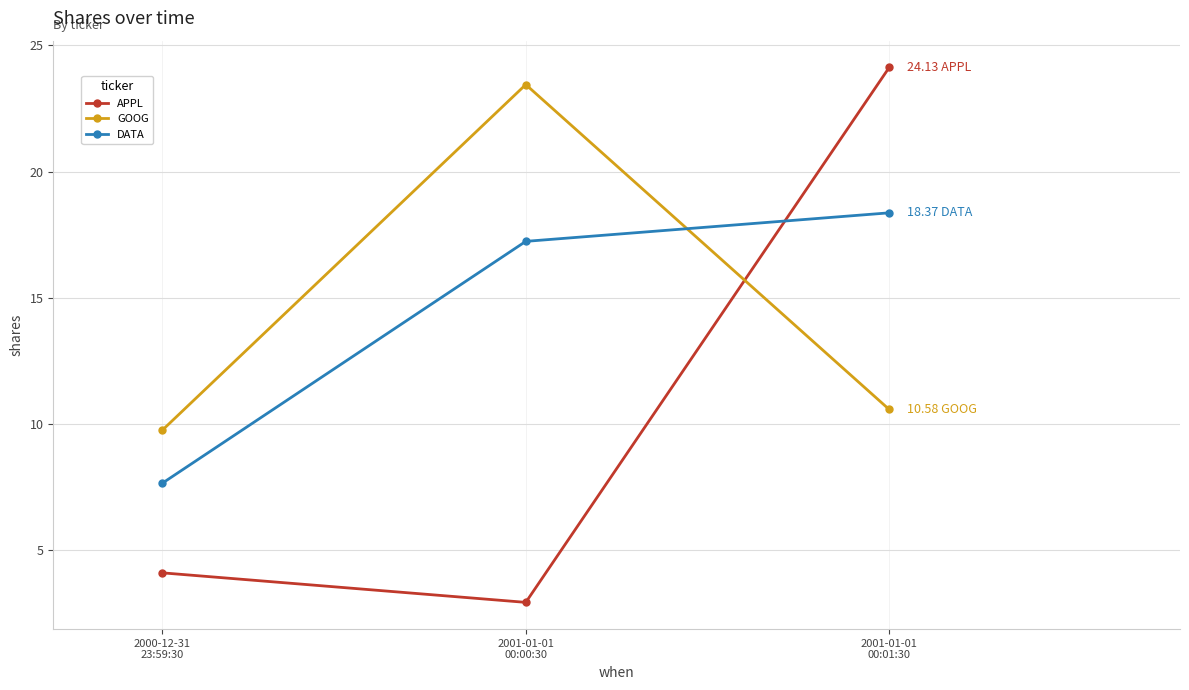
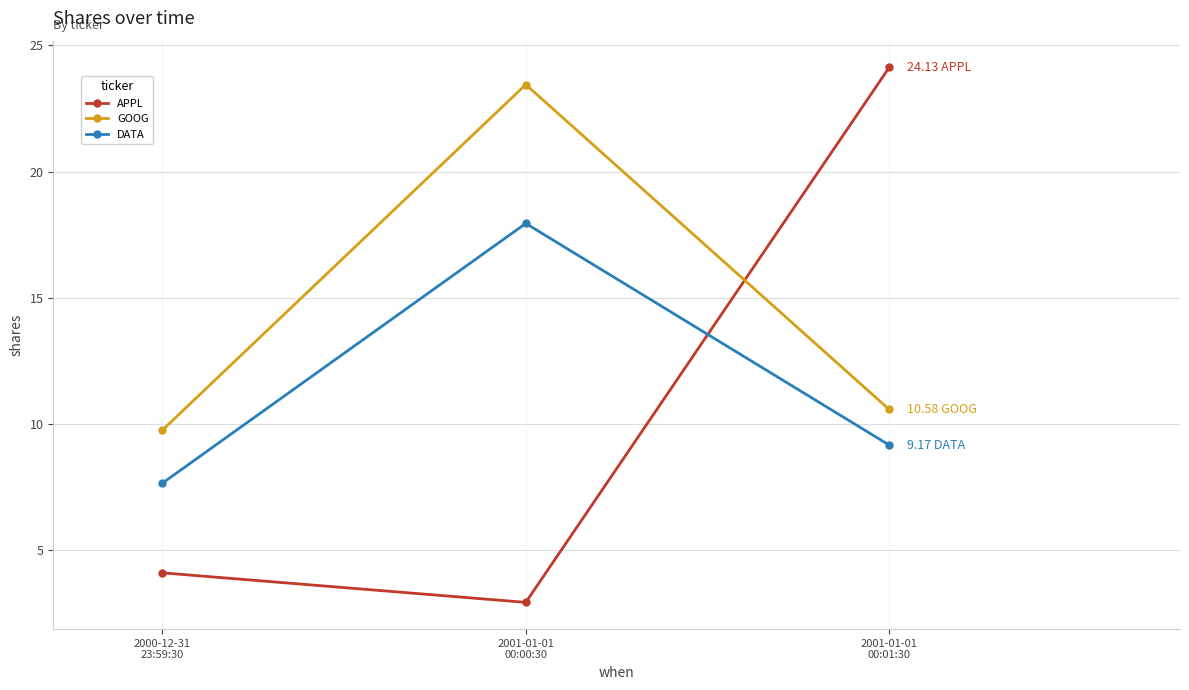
  {
    "APPL": {
      "2001-01-01 00:01:30": 24.13
    },
    "GOOG": {
      "2001-01-01 00:01:30": 10.58
    },
    "DATA": {
-     "2001-01-01 00:00:30": 17.2,
-     "2001-01-01 00:01:30": 18.37
+     "2001-01-01 00:00:30": 18.0,
+     "2001-01-01 00:01:30": 9.17
    }
  }
